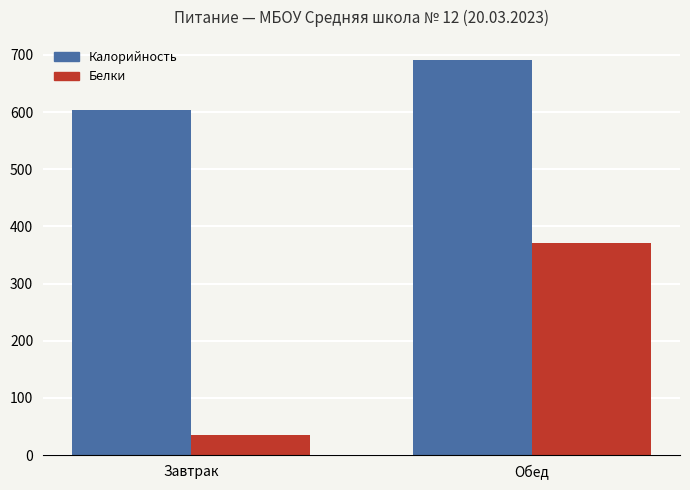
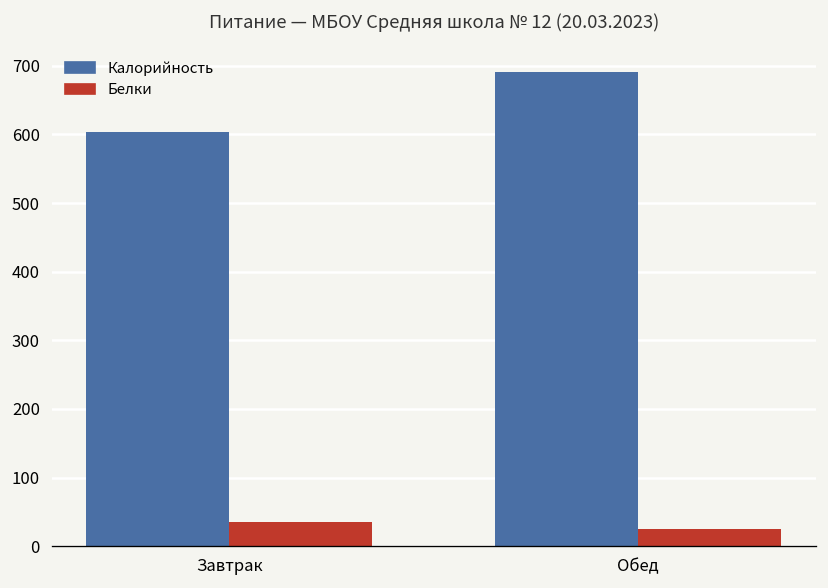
  {
    "Калорийность": {
      "Завтрак": 600,
      "Обед": 690
    },
    "Белки": {
      "Завтрак": 30,
-     "Обед": 370
+     "Обед": 20
    }
  }
